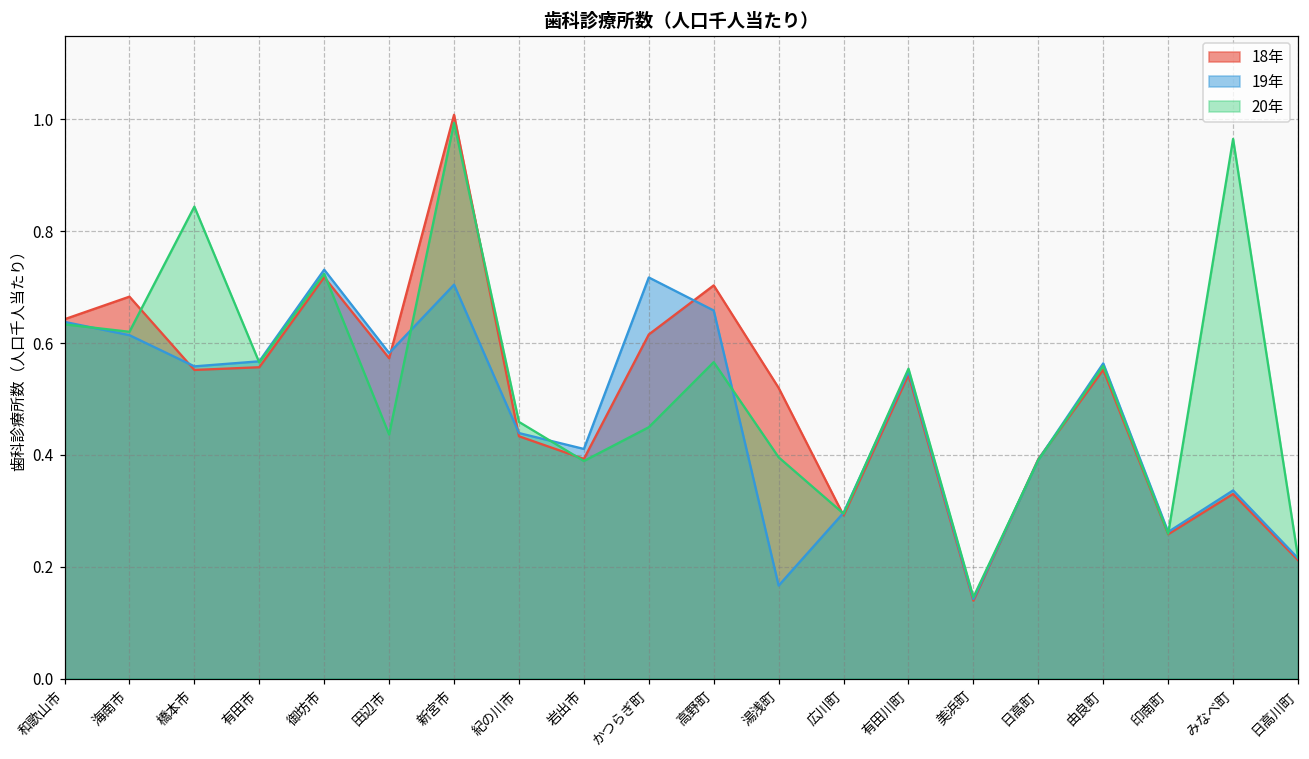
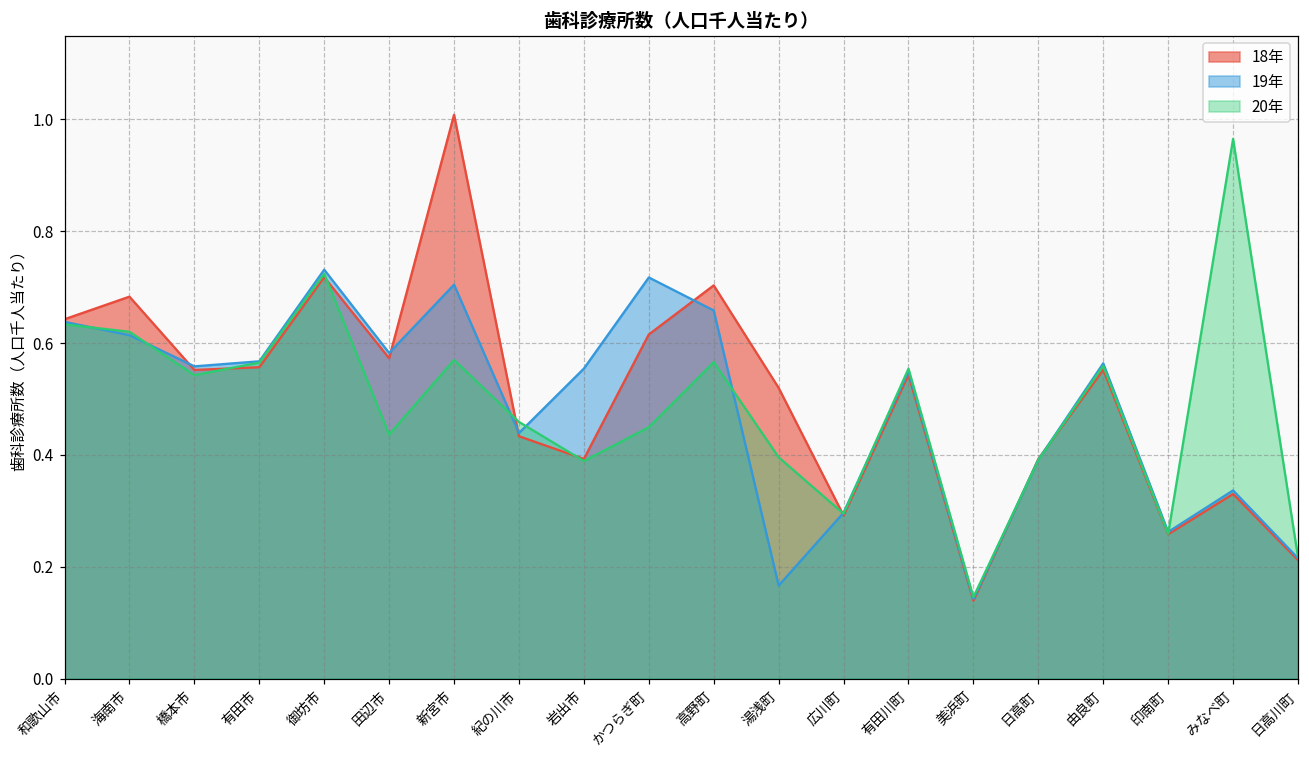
  {
    "18年": {
      "海南市": 0.68,
      "橋本市": 0.55,
      "有田市": 0.56,
      "御坊市": 0.72,
      "田辺市": 0.57,
      "新宮市": 1.01,
      "紀の川市": 0.43,
      "かつらぎ町": 0.62,
      "高野町": 0.70,
      "湯浅町": 0.52,
      "有田川町": 0.54,
      "由良町": 0.55,
      "みなべ町": 0.33
    },
    "19年": {
      "海南市": 0.61,
      "橋本市": 0.56,
      "御坊市": 0.73,
      "田辺市": 0.58,
      "新宮市": 0.70,
      "紀の川市": 0.44,
-     "岩出市": 0.41,
+     "岩出市": 0.55,
      "かつらぎ町": 0.72,
      "高野町": 0.66,
      "湯浅町": 0.17,
      "みなべ町": 0.34
    },
    "20年": {
      "海南市": 0.62,
-     "橋本市": 0.84,
+     "橋本市": 0.54,
      "御坊市": 0.72,
      "田辺市": 0.44,
-     "新宮市": 0.99,
+     "新宮市": 0.57,
      "紀の川市": 0.46,
      "かつらぎ町": 0.45,
      "高野町": 0.57,
      "湯浅町": 0.40,
      "みなべ町": 0.97
    }
  }
